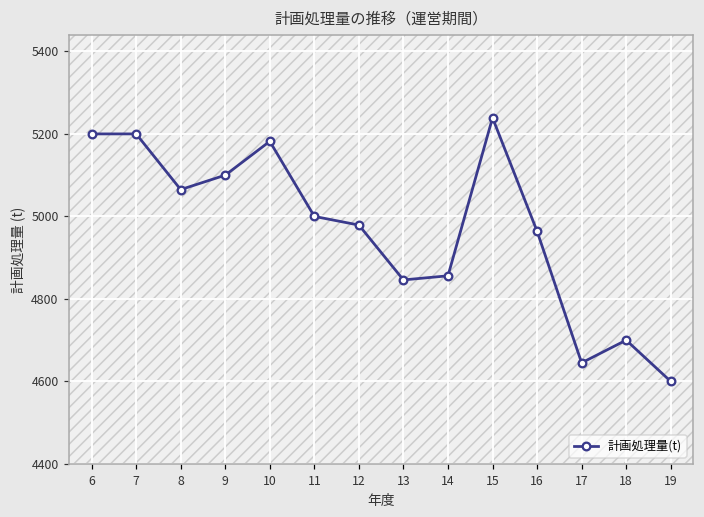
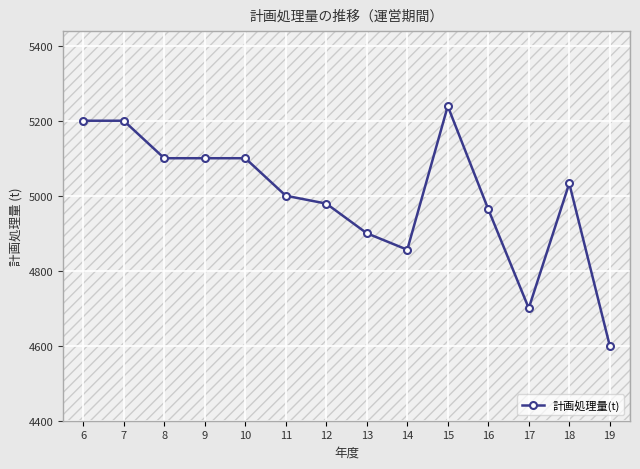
  {
    "計画処理量(t)": {
      "6": 5200,
      "7": 5200,
-     "8": 5070,
+     "8": 5100,
      "9": 5100,
-     "10": 5180,
+     "10": 5100,
      "11": 5000,
      "12": 4980,
-     "13": 4850,
+     "13": 4900,
      "14": 4860,
      "15": 5240,
      "16": 4960,
-     "17": 4650,
-     "18": 4700,
+     "17": 4700,
+     "18": 5030,
      "19": 4600
    }
  }
